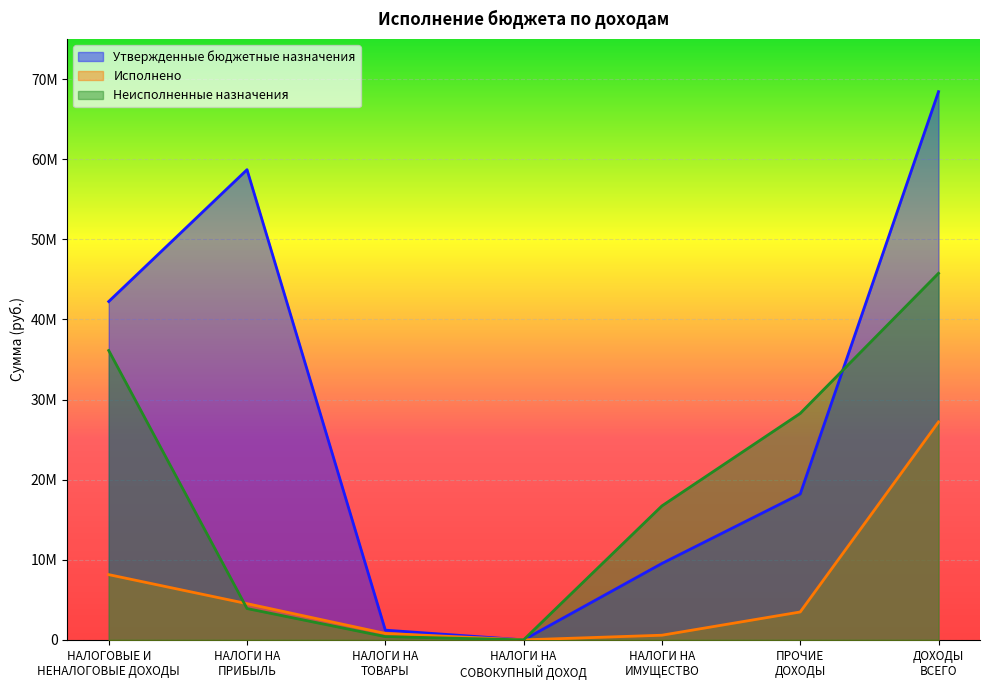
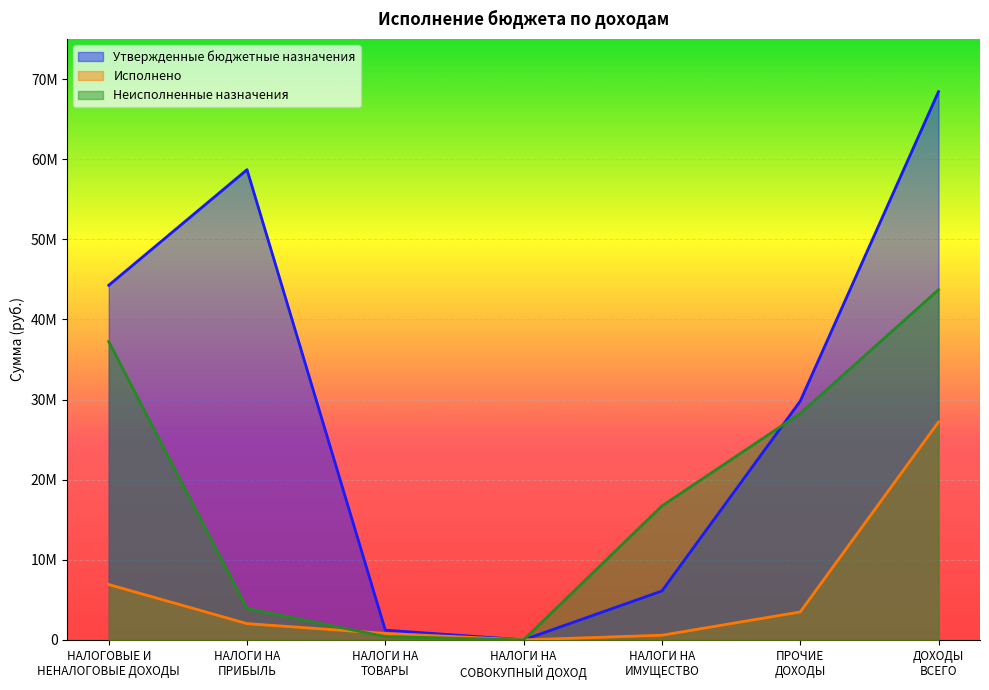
  {
    "Утвержденные бюджетные назначения": {
-     "НАЛОГОВЫЕ И НЕНАЛОГОВЫЕ ДОХОДЫ": 42000000,
+     "НАЛОГОВЫЕ И НЕНАЛОГОВЫЕ ДОХОДЫ": 44000000,
      "НАЛОГИ НА ПРИБЫЛЬ": 59000000,
      "НАЛОГИ НА ТОВАРЫ": 1000000,
-     "НАЛОГИ НА ИМУЩЕСТВО": 10000000,
-     "ПРОЧИЕ ДОХОДЫ": 18000000,
+     "НАЛОГИ НА ИМУЩЕСТВО": 6000000,
+     "ПРОЧИЕ ДОХОДЫ": 30000000,
      "ДОХОДЫ ВСЕГО": 68000000
    },
    "Исполнено": {
-     "НАЛОГОВЫЕ И НЕНАЛОГОВЫЕ ДОХОДЫ": 8000000,
-     "НАЛОГИ НА ПРИБЫЛЬ": 5000000,
+     "НАЛОГОВЫЕ И НЕНАЛОГОВЫЕ ДОХОДЫ": 7000000,
+     "НАЛОГИ НА ПРИБЫЛЬ": 2000000,
      "НАЛОГИ НА ТОВАРЫ": 1000000,
      "НАЛОГИ НА ИМУЩЕСТВО": 1000000,
      "ПРОЧИЕ ДОХОДЫ": 3000000,
      "ДОХОДЫ ВСЕГО": 27000000
    },
    "Неисполненные назначения": {
-     "НАЛОГОВЫЕ И НЕНАЛОГОВЫЕ ДОХОДЫ": 36000000,
+     "НАЛОГОВЫЕ И НЕНАЛОГОВЫЕ ДОХОДЫ": 37000000,
      "НАЛОГИ НА ПРИБЫЛЬ": 4000000,
      "НАЛОГИ НА ТОВАРЫ": 0,
      "НАЛОГИ НА ИМУЩЕСТВО": 17000000,
      "ПРОЧИЕ ДОХОДЫ": 28000000,
-     "ДОХОДЫ ВСЕГО": 46000000
+     "ДОХОДЫ ВСЕГО": 44000000
    }
  }
